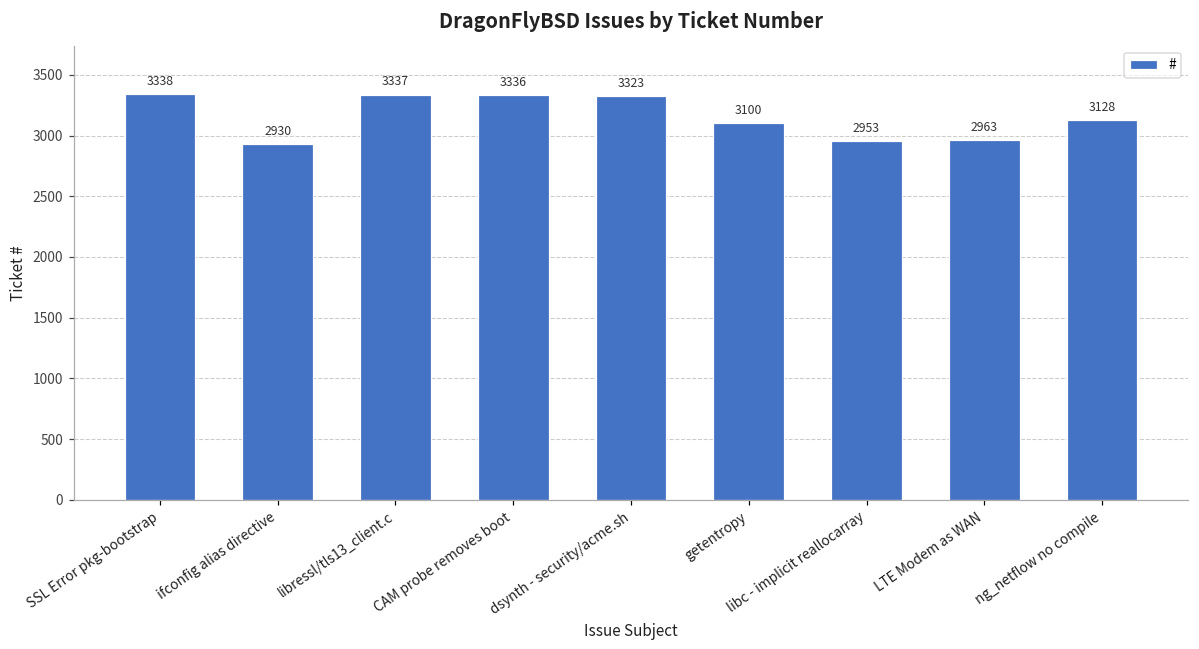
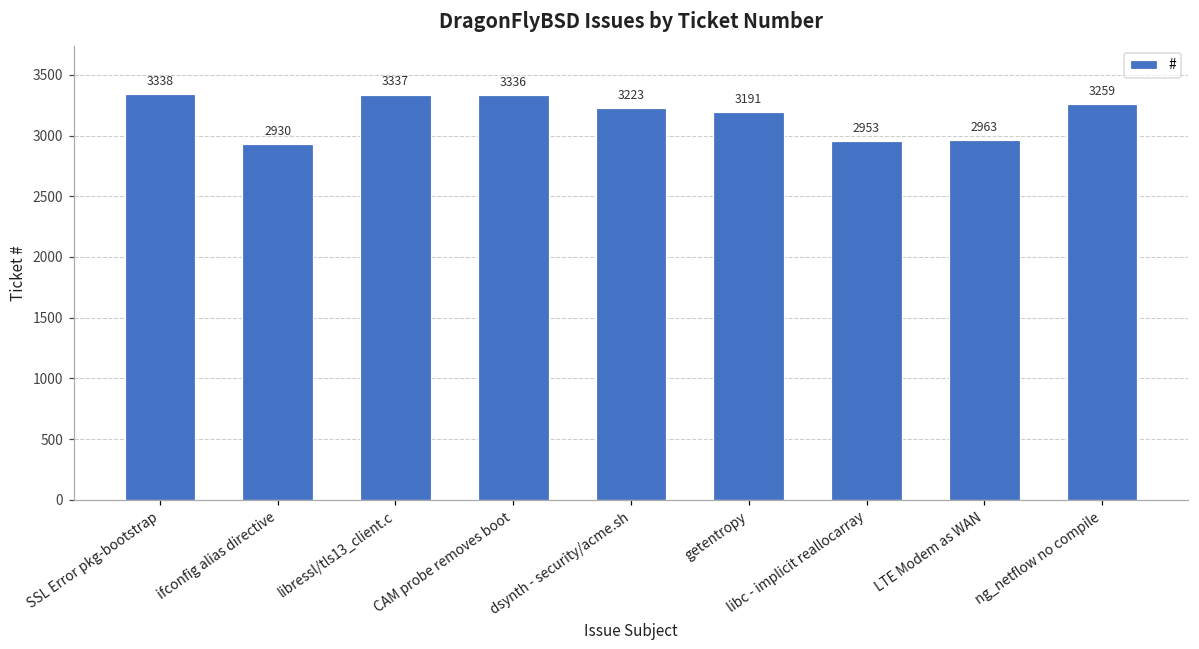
  {
    "SSL Error pkg-bootstrap": 3338,
    "ifconfig alias directive": 2930,
    "libressl/tls13_client.c": 3337,
    "CAM probe removes boot": 3336,
-   "dsynth - security/acme.sh": 3323,
-   "getentropy": 3100,
+   "dsynth - security/acme.sh": 3223,
+   "getentropy": 3191,
    "libc - implicit reallocarray": 2953,
    "LTE Modem as WAN": 2963,
-   "ng_netflow no compile": 3128
+   "ng_netflow no compile": 3259
  }
